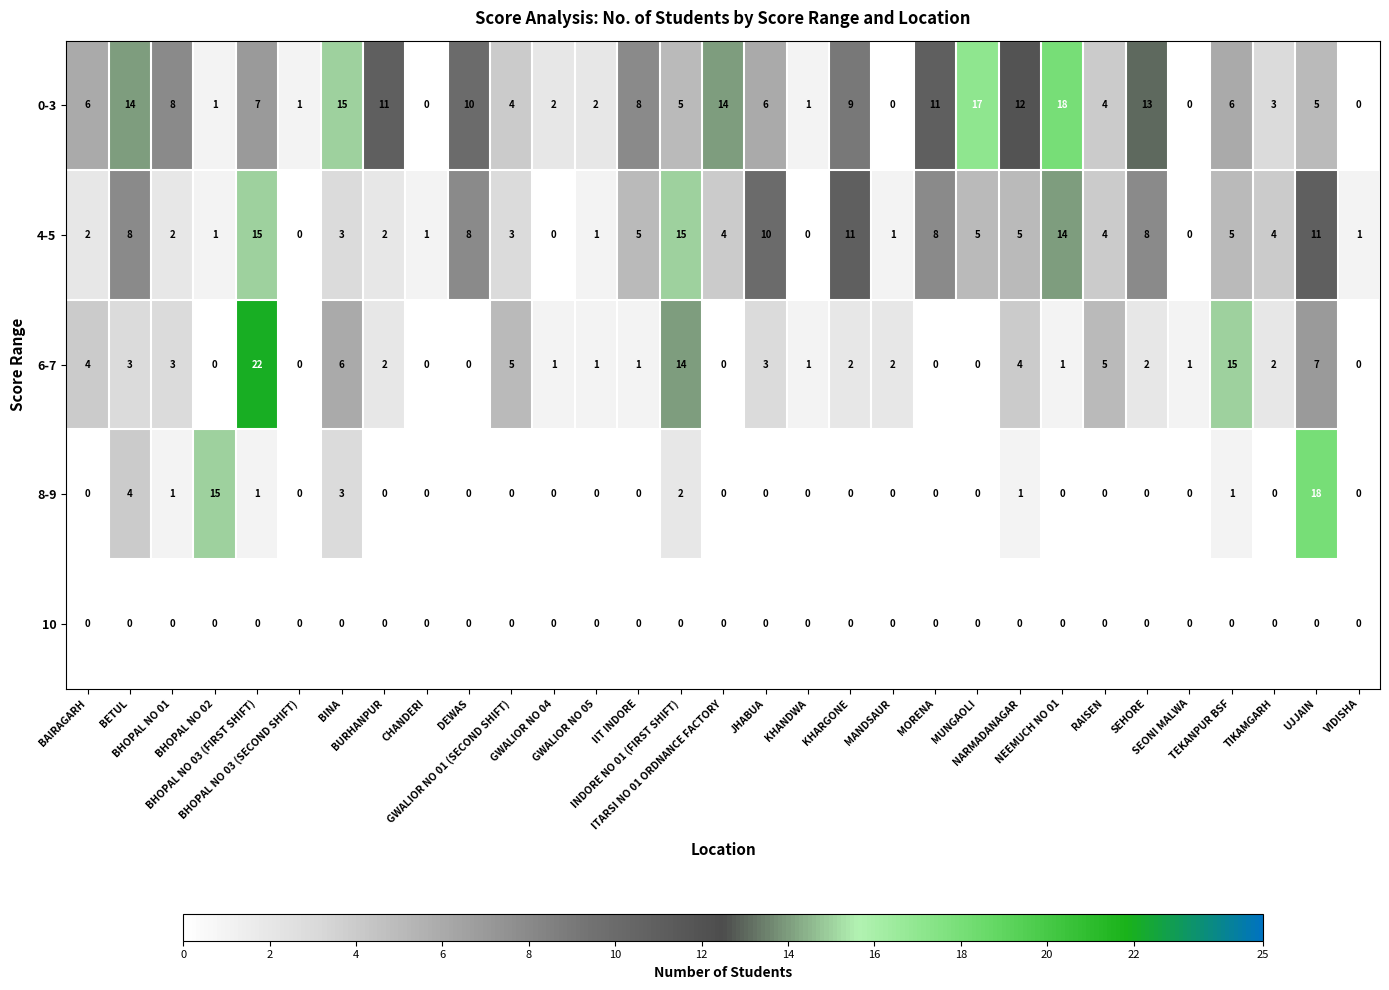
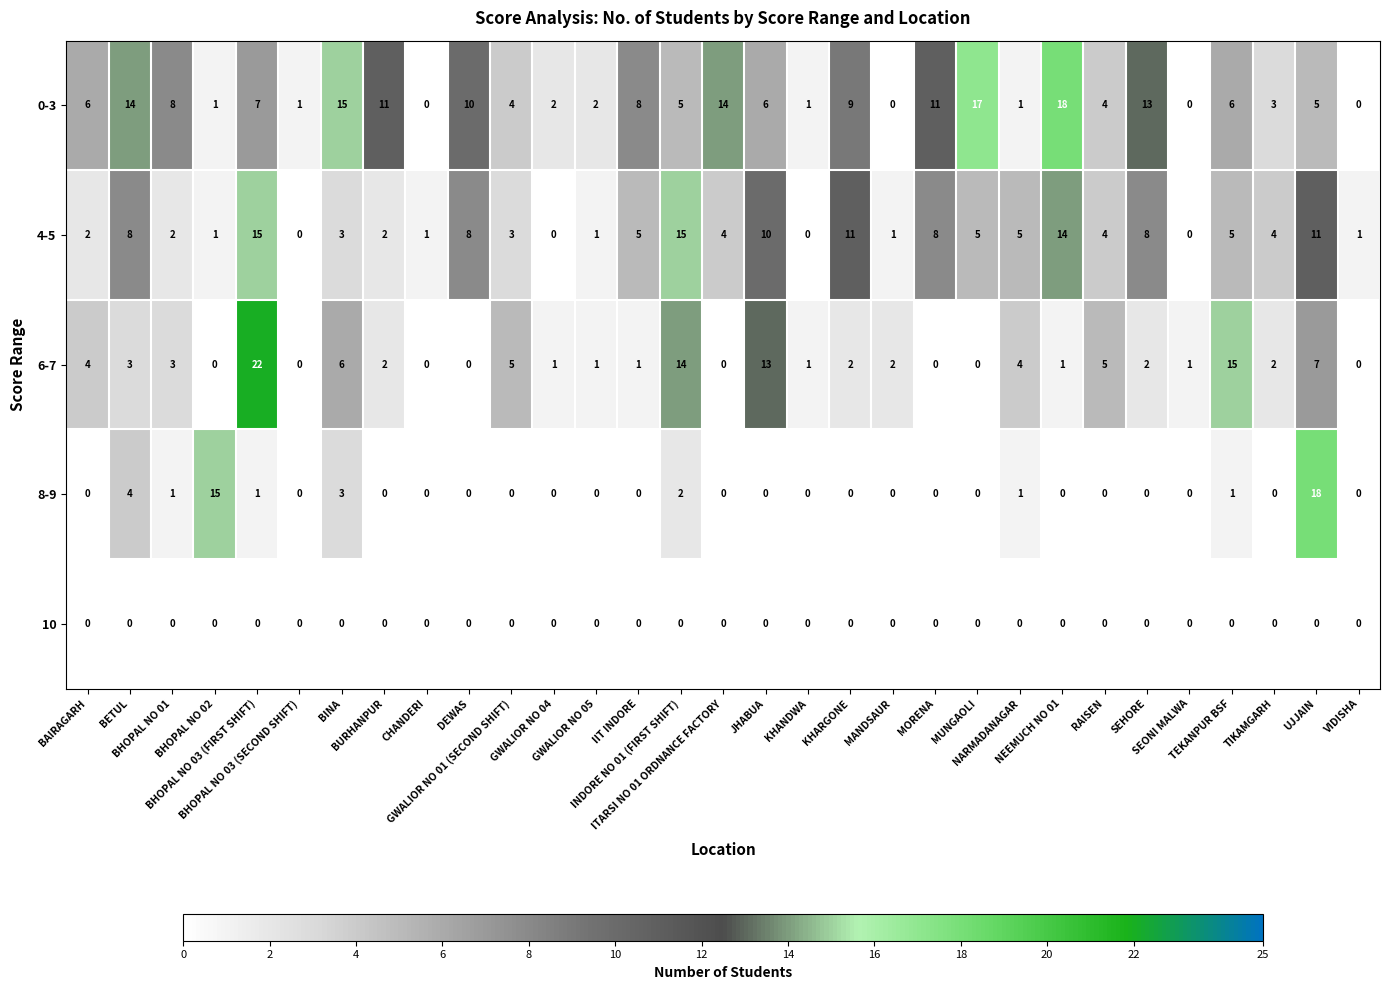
  {
    "0-3": {
      "BAIRAGARH": 6,
      "BETUL": 14,
      "BHOPAL NO 01": 8,
      "BHOPAL NO 02": 1,
      "BHOPAL NO 03 (FIRST SHIFT)": 7,
      "BHOPAL NO 03 (SECOND SHIFT)": 1,
      "BINA": 15,
      "BURHANPUR": 11,
      "CHANDERI": 0,
      "DEWAS": 10,
      "GWALIOR NO 01 (SECOND SHIFT)": 4,
      "GWALIOR NO 04": 2,
      "GWALIOR NO 05": 2,
      "IIT INDORE": 8,
      "INDORE NO 01 (FIRST SHIFT)": 5,
      "ITARSI NO 01 ORDNANCE FACTORY": 14,
      "JHABUA": 6,
      "KHANDWA": 1,
      "KHARGONE": 9,
      "MANDSAUR": 0,
      "MORENA": 11,
      "MUNGAOLI": 17,
-     "NARMADANAGAR": 12,
+     "NARMADANAGAR": 1,
      "NEEMUCH NO 01": 18,
      "RAISEN": 4,
      "SEHORE": 13,
      "SEONI MALWA": 0,
      "TEKANPUR BSF": 6,
      "TIKAMGARH": 3,
      "UJJAIN": 5,
      "VIDISHA": 0
    },
    "4-5": {
      "BAIRAGARH": 2,
      "BETUL": 8,
      "BHOPAL NO 01": 2,
      "BHOPAL NO 02": 1,
      "BHOPAL NO 03 (FIRST SHIFT)": 15,
      "BHOPAL NO 03 (SECOND SHIFT)": 0,
      "BINA": 3,
      "BURHANPUR": 2,
      "CHANDERI": 1,
      "DEWAS": 8,
      "GWALIOR NO 01 (SECOND SHIFT)": 3,
      "GWALIOR NO 04": 0,
      "GWALIOR NO 05": 1,
      "IIT INDORE": 5,
      "INDORE NO 01 (FIRST SHIFT)": 15,
      "ITARSI NO 01 ORDNANCE FACTORY": 4,
      "JHABUA": 10,
      "KHANDWA": 0,
      "KHARGONE": 11,
      "MANDSAUR": 1,
      "MORENA": 8,
      "MUNGAOLI": 5,
      "NARMADANAGAR": 5,
      "NEEMUCH NO 01": 14,
      "RAISEN": 4,
      "SEHORE": 8,
      "SEONI MALWA": 0,
      "TEKANPUR BSF": 5,
      "TIKAMGARH": 4,
      "UJJAIN": 11,
      "VIDISHA": 1
    },
    "6-7": {
      "BAIRAGARH": 4,
      "BETUL": 3,
      "BHOPAL NO 01": 3,
      "BHOPAL NO 02": 0,
      "BHOPAL NO 03 (FIRST SHIFT)": 22,
      "BHOPAL NO 03 (SECOND SHIFT)": 0,
      "BINA": 6,
      "BURHANPUR": 2,
      "CHANDERI": 0,
      "DEWAS": 0,
      "GWALIOR NO 01 (SECOND SHIFT)": 5,
      "GWALIOR NO 04": 1,
      "GWALIOR NO 05": 1,
      "IIT INDORE": 1,
      "INDORE NO 01 (FIRST SHIFT)": 14,
      "ITARSI NO 01 ORDNANCE FACTORY": 0,
-     "JHABUA": 3,
+     "JHABUA": 13,
      "KHANDWA": 1,
      "KHARGONE": 2,
      "MANDSAUR": 2,
      "MORENA": 0,
      "MUNGAOLI": 0,
      "NARMADANAGAR": 4,
      "NEEMUCH NO 01": 1,
      "RAISEN": 5,
      "SEHORE": 2,
      "SEONI MALWA": 1,
      "TEKANPUR BSF": 15,
      "TIKAMGARH": 2,
      "UJJAIN": 7,
      "VIDISHA": 0
    },
    "8-9": {
      "BAIRAGARH": 0,
      "BETUL": 4,
      "BHOPAL NO 01": 1,
      "BHOPAL NO 02": 15,
      "BHOPAL NO 03 (FIRST SHIFT)": 1,
      "BHOPAL NO 03 (SECOND SHIFT)": 0,
      "BINA": 3,
      "BURHANPUR": 0,
      "CHANDERI": 0,
      "DEWAS": 0,
      "GWALIOR NO 01 (SECOND SHIFT)": 0,
      "GWALIOR NO 04": 0,
      "GWALIOR NO 05": 0,
      "IIT INDORE": 0,
      "INDORE NO 01 (FIRST SHIFT)": 2,
      "ITARSI NO 01 ORDNANCE FACTORY": 0,
      "JHABUA": 0,
      "KHANDWA": 0,
      "KHARGONE": 0,
      "MANDSAUR": 0,
      "MORENA": 0,
      "MUNGAOLI": 0,
      "NARMADANAGAR": 1,
      "NEEMUCH NO 01": 0,
      "RAISEN": 0,
      "SEHORE": 0,
      "SEONI MALWA": 0,
      "TEKANPUR BSF": 1,
      "TIKAMGARH": 0,
      "UJJAIN": 18,
      "VIDISHA": 0
    },
    "10": {
      "BAIRAGARH": 0,
      "BETUL": 0,
      "BHOPAL NO 01": 0,
      "BHOPAL NO 02": 0,
      "BHOPAL NO 03 (FIRST SHIFT)": 0,
      "BHOPAL NO 03 (SECOND SHIFT)": 0,
      "BINA": 0,
      "BURHANPUR": 0,
      "CHANDERI": 0,
      "DEWAS": 0,
      "GWALIOR NO 01 (SECOND SHIFT)": 0,
      "GWALIOR NO 04": 0,
      "GWALIOR NO 05": 0,
      "IIT INDORE": 0,
      "INDORE NO 01 (FIRST SHIFT)": 0,
      "ITARSI NO 01 ORDNANCE FACTORY": 0,
      "JHABUA": 0,
      "KHANDWA": 0,
      "KHARGONE": 0,
      "MANDSAUR": 0,
      "MORENA": 0,
      "MUNGAOLI": 0,
      "NARMADANAGAR": 0,
      "NEEMUCH NO 01": 0,
      "RAISEN": 0,
      "SEHORE": 0,
      "SEONI MALWA": 0,
      "TEKANPUR BSF": 0,
      "TIKAMGARH": 0,
      "UJJAIN": 0,
      "VIDISHA": 0
    }
  }
